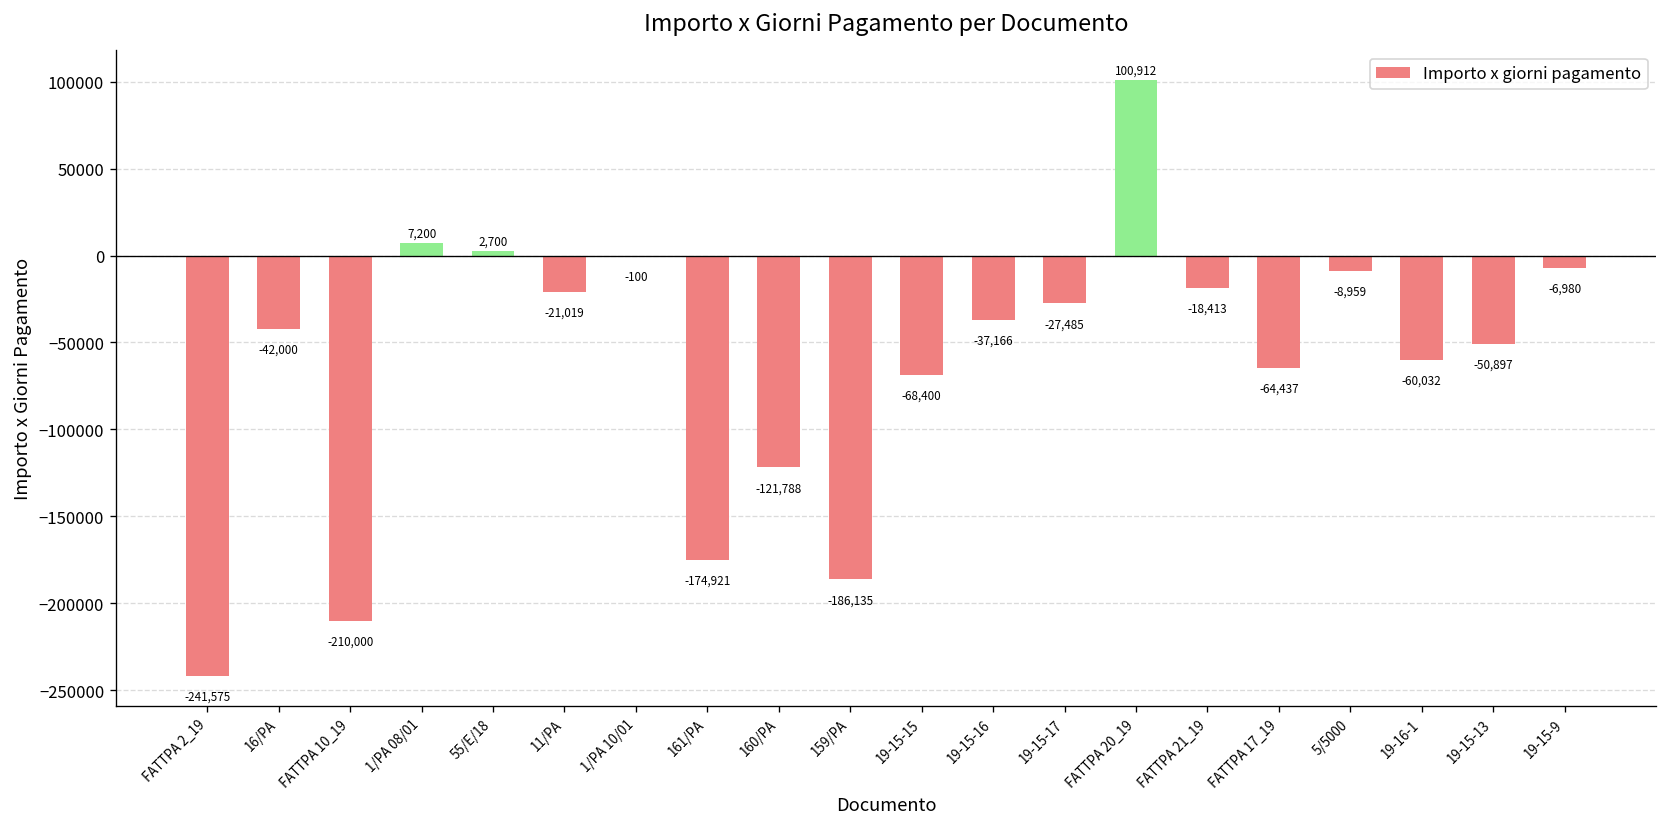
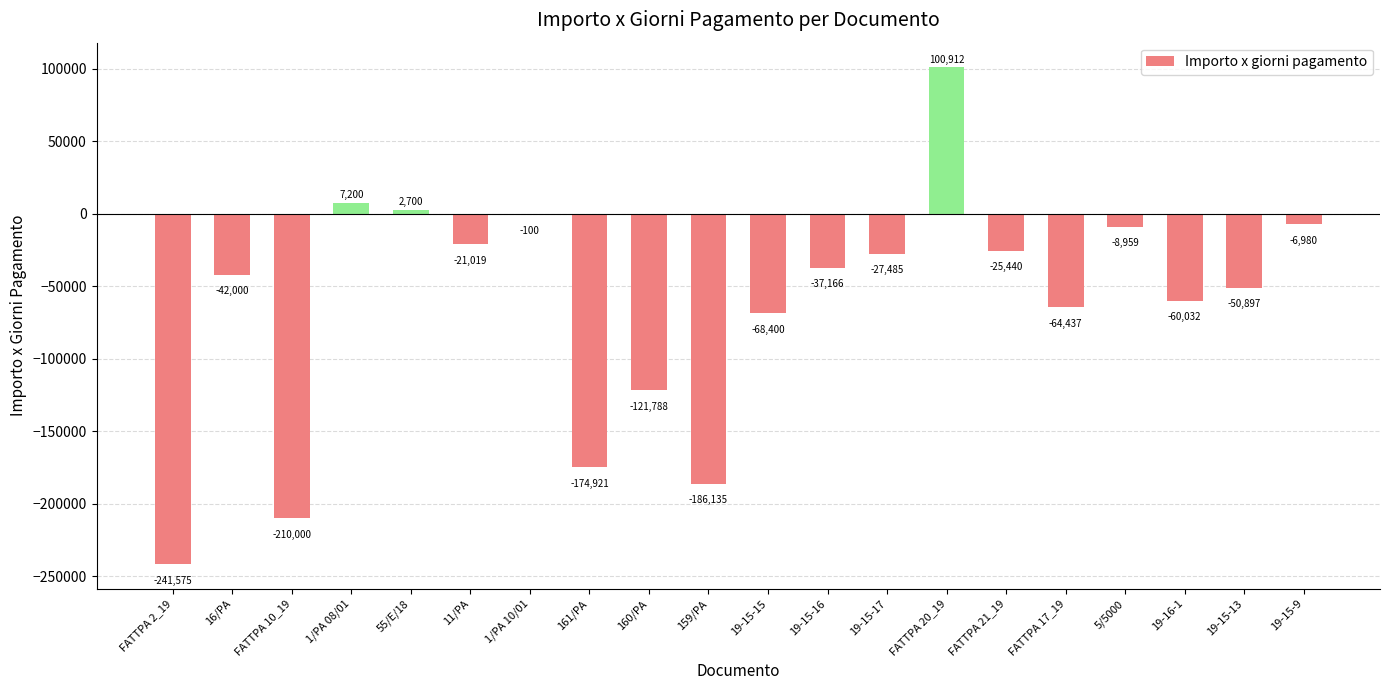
  {
    "FATTPA 2_19": "-241,575",
    "16/PA": "-42,000",
    "FATTPA 10_19": "-210,000",
    "1/PA 08/01": "7,200",
    "55/E/18": "2,700",
    "11/PA": "-21,019",
    "1/PA 10/01": "-100",
    "161/PA": "-174,921",
    "160/PA": "-121,788",
    "159/PA": "-186,135",
    "19-15-15": "-68,400",
    "19-15-16": "-37,166",
    "19-15-17": "-27,485",
    "FATTPA 20_19": "100,912",
-   "FATTPA 21_19": "-18,413",
+   "FATTPA 21_19": "-25,440",
    "FATTPA 17_19": "-64,437",
    "5/5000": "-8,959",
    "19-16-1": "-60,032",
    "19-15-13": "-50,897",
    "19-15-9": "-6,980"
  }
